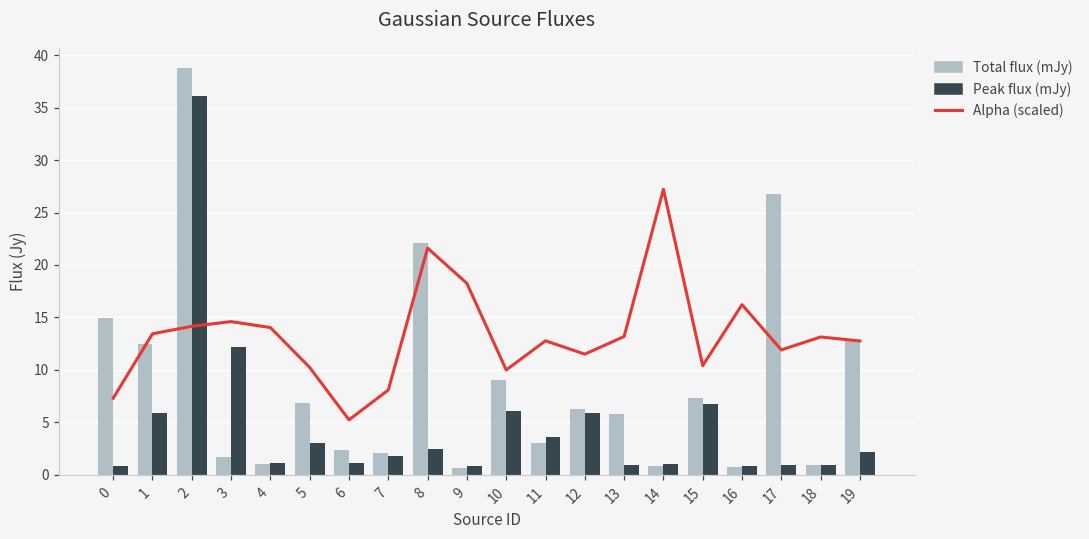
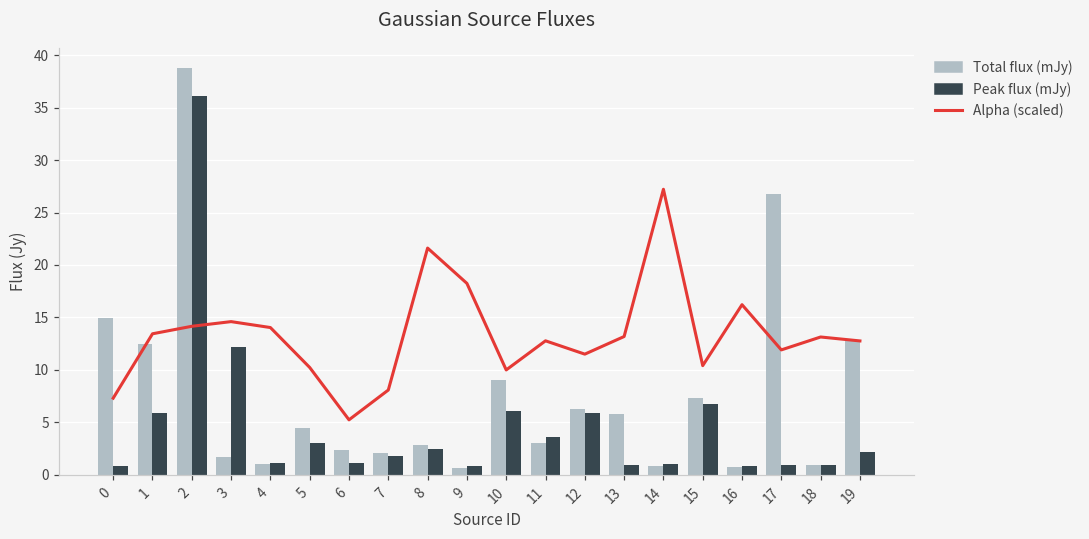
  {
    "Total flux (mJy)": {
      "0": 15,
      "1": 12,
      "2": 39,
      "3": 2,
      "4": 1,
-     "5": 7,
+     "5": 5,
      "6": 2,
      "7": 2,
-     "8": 22,
+     "8": 3,
      "9": 1,
      "10": 9,
      "11": 3,
      "12": 6,
      "13": 6,
      "14": 1,
      "15": 7,
      "16": 1,
      "17": 27,
      "18": 1,
      "19": 13
    },
    "Alpha (scaled)": {
      "0": 7,
      "1": 13,
      "2": 14,
      "3": 15,
      "4": 14,
      "5": 10,
      "6": 5,
      "7": 8,
      "8": 22,
      "9": 18,
      "10": 10,
      "11": 13,
      "12": 12,
      "13": 13,
      "14": 27,
      "15": 10,
      "16": 16,
      "17": 12,
      "18": 13,
      "19": 13
    },
    "Peak flux (mJy)": {
      "0": 1,
      "1": 6,
      "2": 36,
      "3": 12,
      "4": 1,
      "5": 3,
      "6": 1,
      "7": 2,
      "8": 2,
      "9": 1,
      "10": 6,
      "11": 4,
      "12": 6,
      "13": 1,
      "14": 1,
      "15": 7,
      "16": 1,
      "17": 1,
      "18": 1,
      "19": 2
    }
  }
